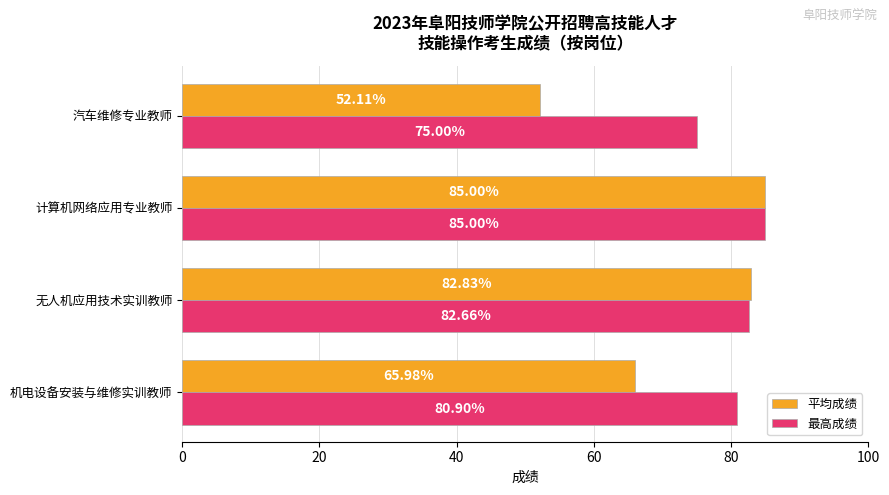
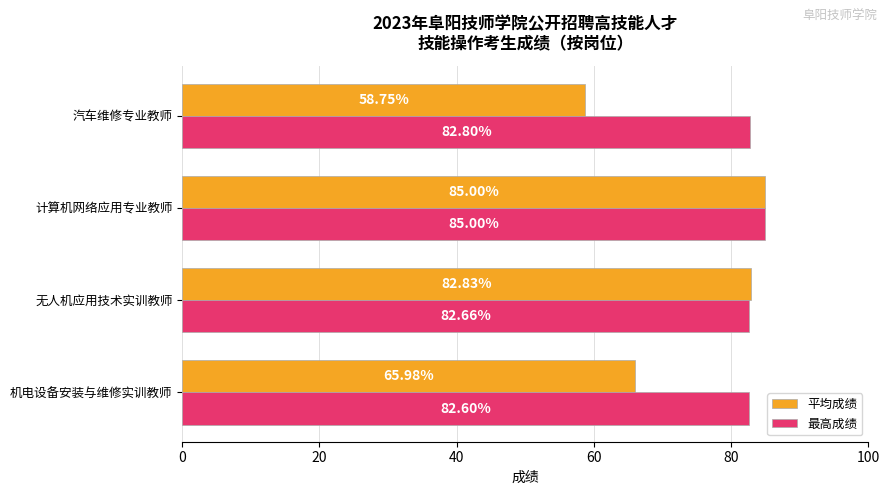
  {
    "平均成绩": {
-     "汽车维修专业教师": "52.11%",
+     "汽车维修专业教师": "58.75%",
      "计算机网络应用专业教师": "85.00%",
      "无人机应用技术实训教师": "82.83%",
      "机电设备安装与维修实训教师": "65.98%"
    },
    "最高成绩": {
-     "汽车维修专业教师": "75.00%",
+     "汽车维修专业教师": "82.80%",
      "计算机网络应用专业教师": "85.00%",
      "无人机应用技术实训教师": "82.66%",
-     "机电设备安装与维修实训教师": "80.90%"
+     "机电设备安装与维修实训教师": "82.60%"
    }
  }
